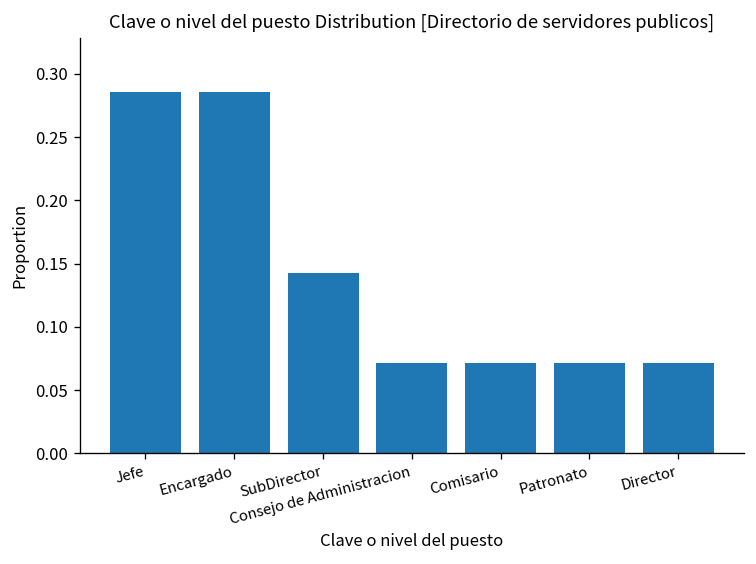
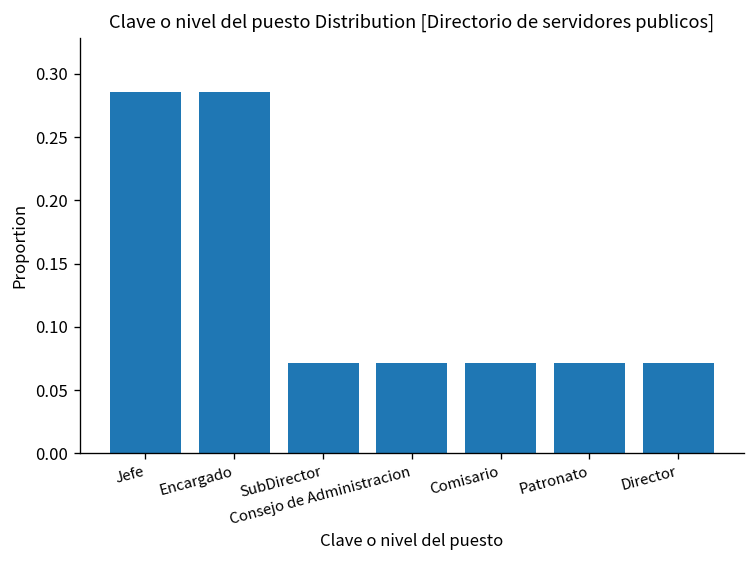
  {
    "Jefe": 0.286,
    "Encargado": 0.286,
-   "SubDirector": 0.143,
+   "SubDirector": 0.071,
    "Consejo de Administracion": 0.071,
    "Comisario": 0.071,
    "Patronato": 0.071,
    "Director": 0.071
  }
